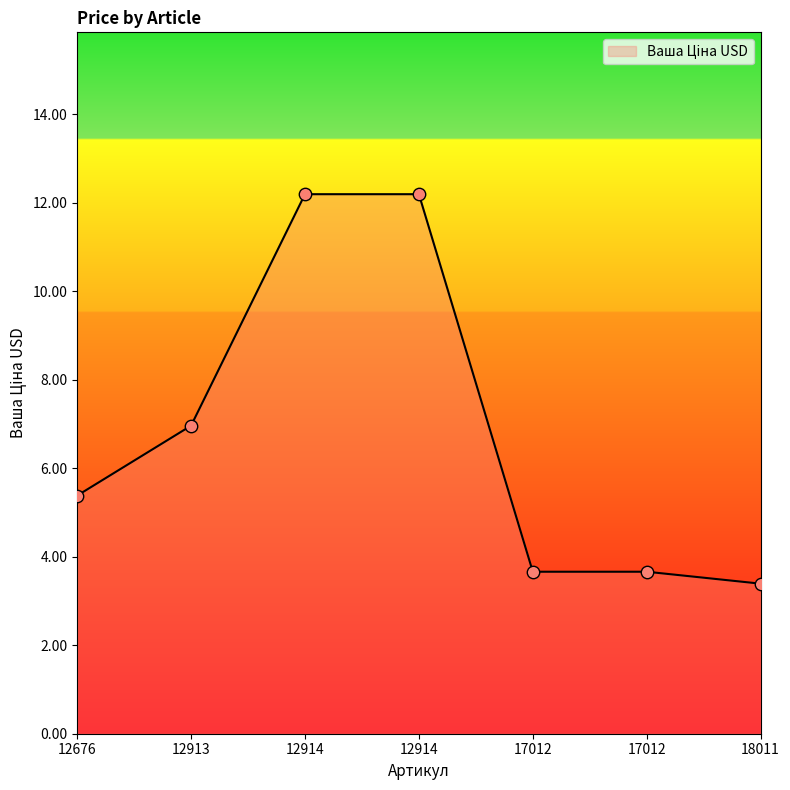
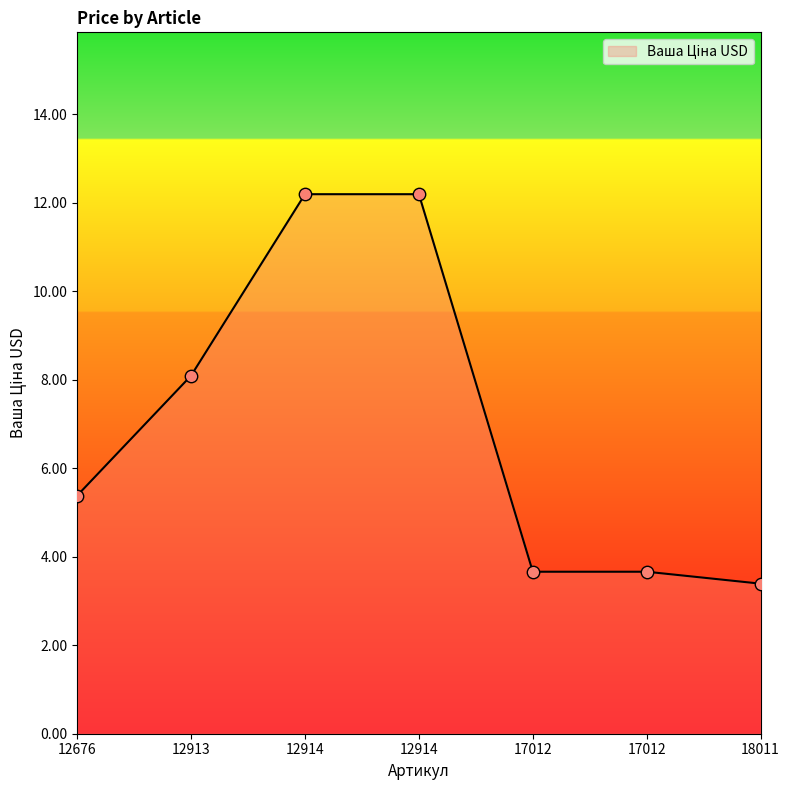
  {
    "12676": 5.4,
-   "12913": 7.0,
+   "12913": 8.1,
    "18011": 3.4
  }
